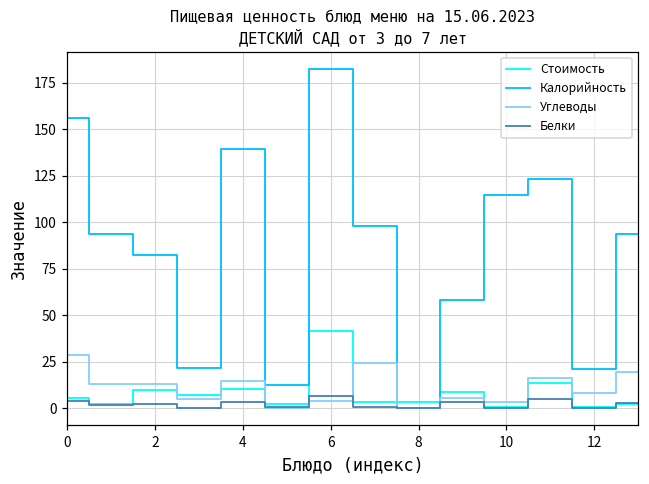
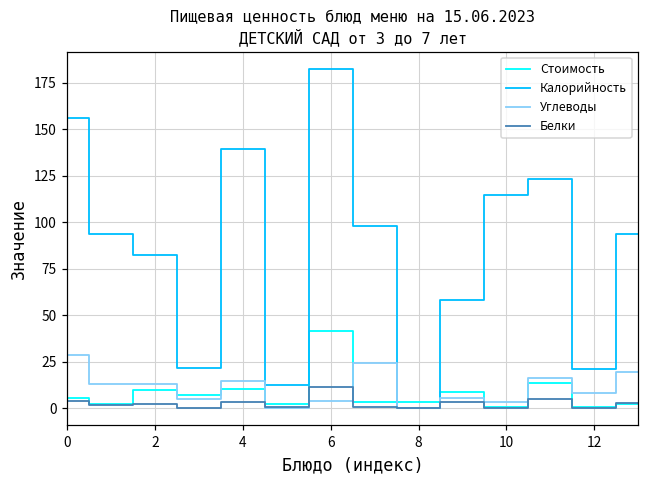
  {
    "Стоимость": {
      "2": 10,
      "4": 10,
      "6": 41,
      "8": 3
    },
    "Калорийность": {
      "0": 156,
      "2": 83,
      "4": 139,
      "6": 183,
      "10": 115,
      "12": 21
    },
    "Углеводы": {
      "0": 28,
      "2": 13,
      "4": 15,
      "6": 4,
      "10": 3,
      "12": 8
    },
    "Белки": {
      "2": 3,
      "4": 4,
-     "6": 7
+     "6": 11
    }
  }
